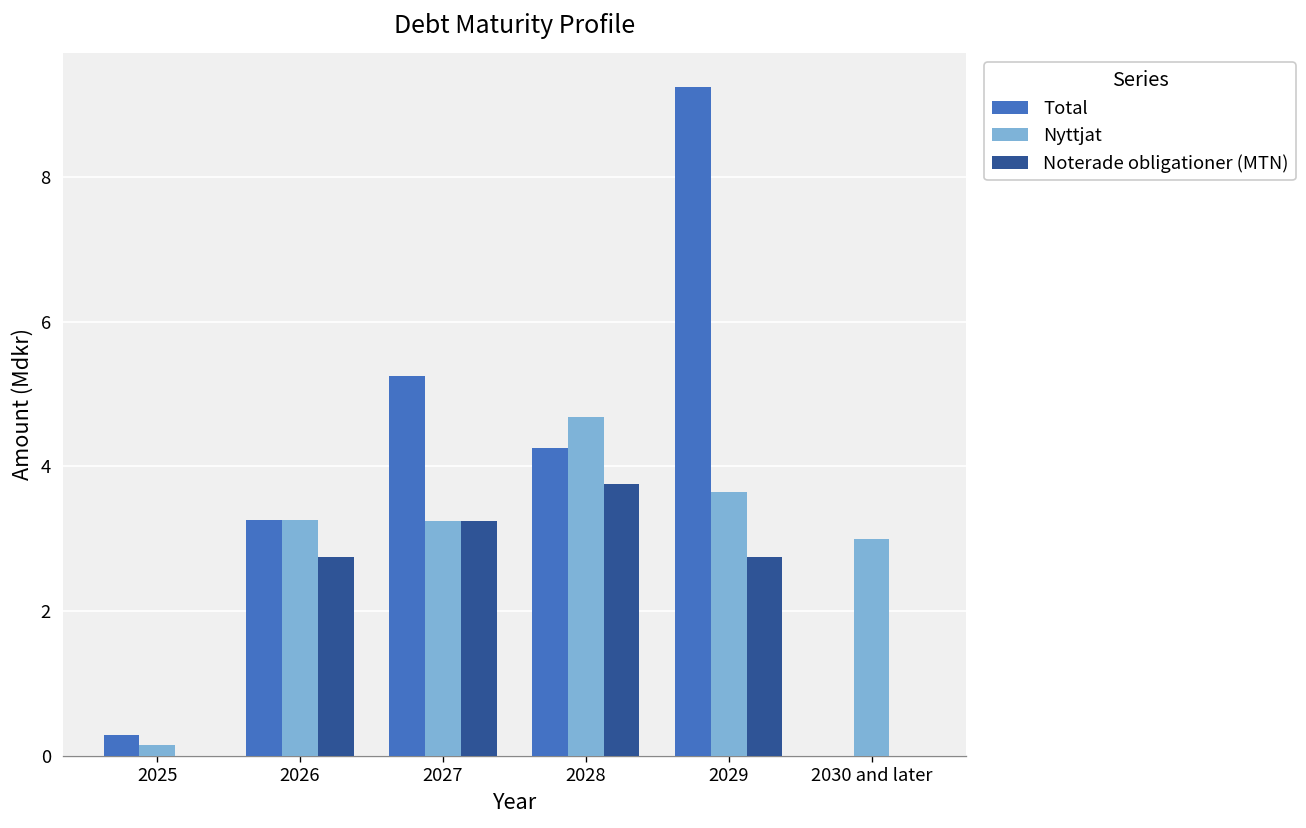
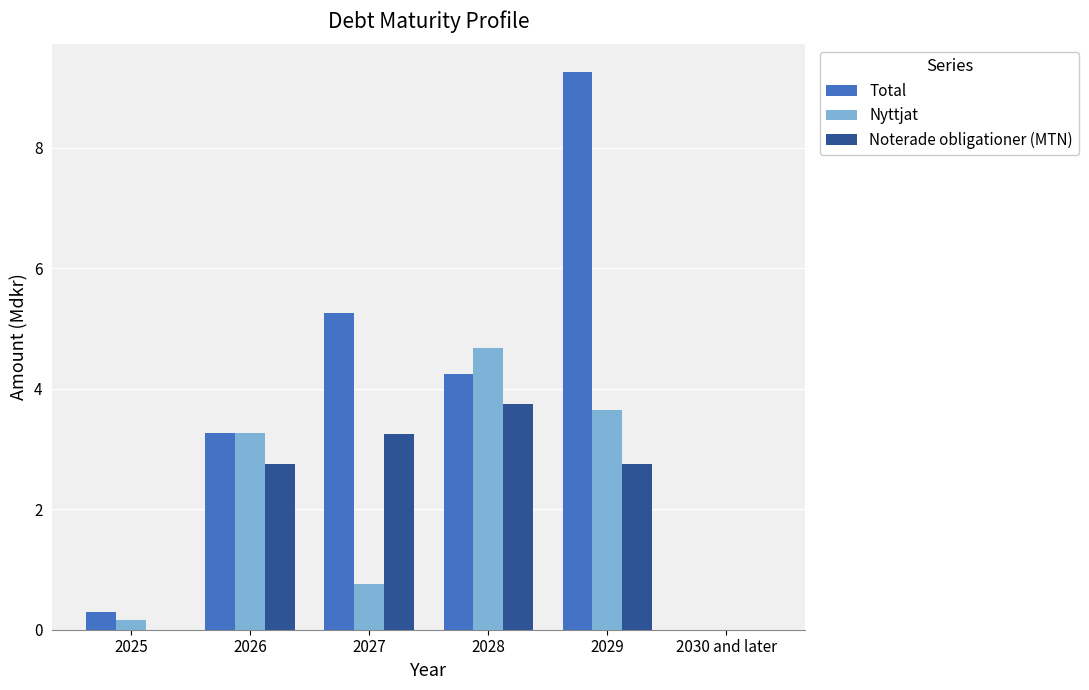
  {
    "Nyttjat": {
      "2025": 0.2,
      "2026": 3.3,
-     "2027": 3.3,
+     "2027": 0.8,
      "2028": 4.7,
      "2029": 3.7,
-     "2030 and later": 3
+     "2030 and later": 0
    }
  }
